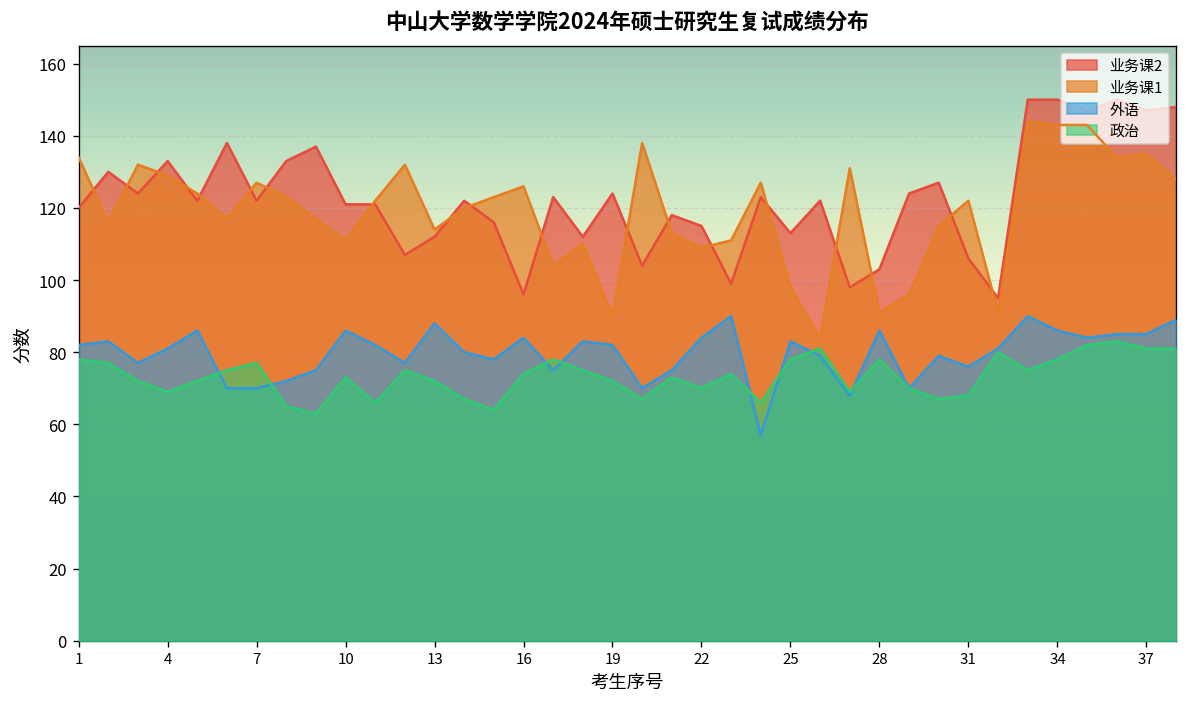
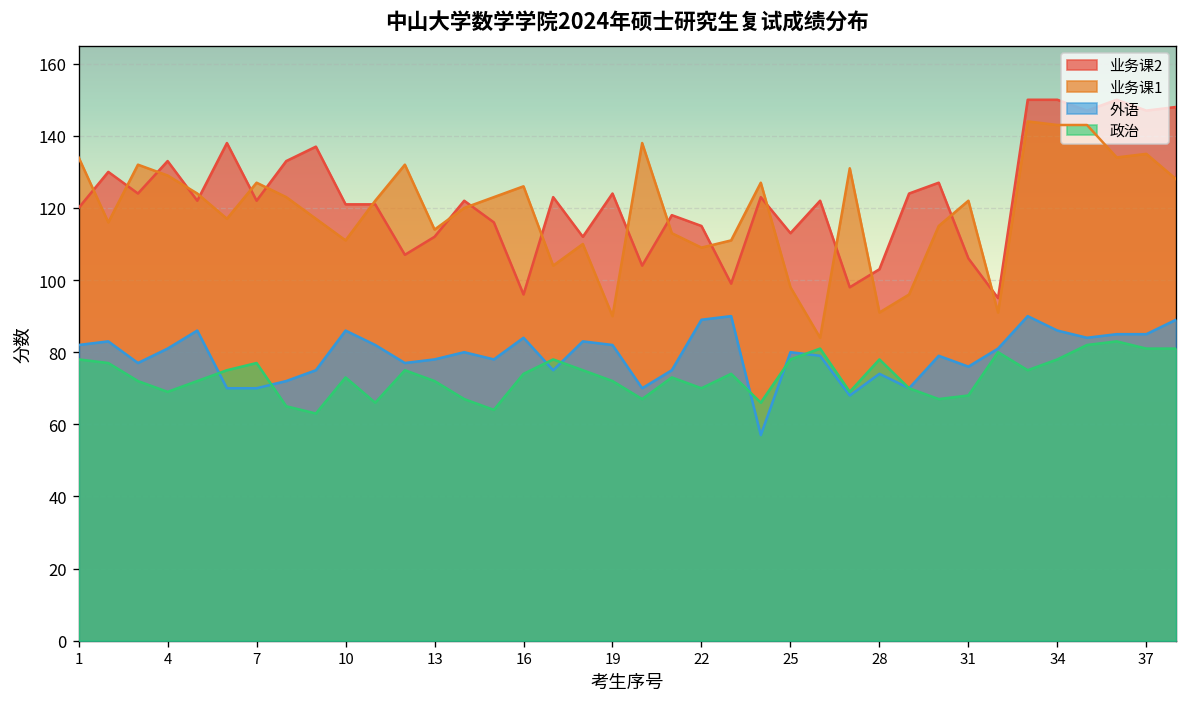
  {
    "外语": {
      "1": 82,
      "4": 81,
      "7": 70,
      "10": 86,
-     "13": 88,
+     "13": 78,
      "16": 84,
      "19": 82,
-     "22": 84,
-     "25": 83,
-     "28": 86,
+     "22": 89,
+     "25": 80,
+     "28": 74,
      "31": 76,
      "34": 86,
      "37": 85
    },
    "政治": {
      "1": 78,
      "4": 69,
      "7": 77,
      "10": 73,
      "13": 72,
      "16": 74,
      "19": 72,
      "22": 70,
      "25": 78,
      "28": 78,
      "31": 68,
      "34": 78,
      "37": 81
    }
  }
